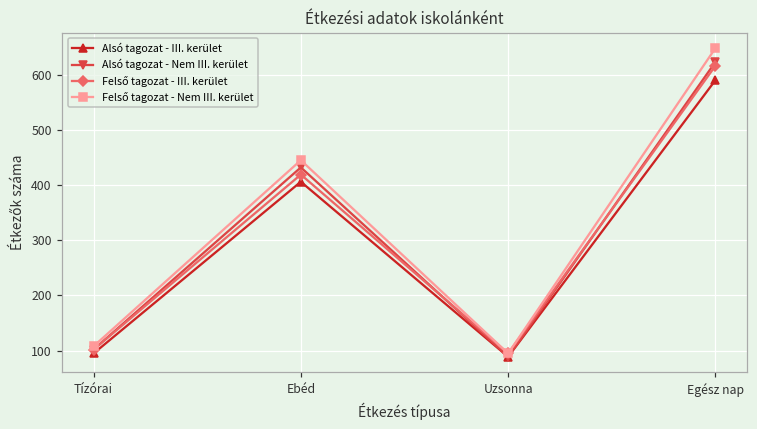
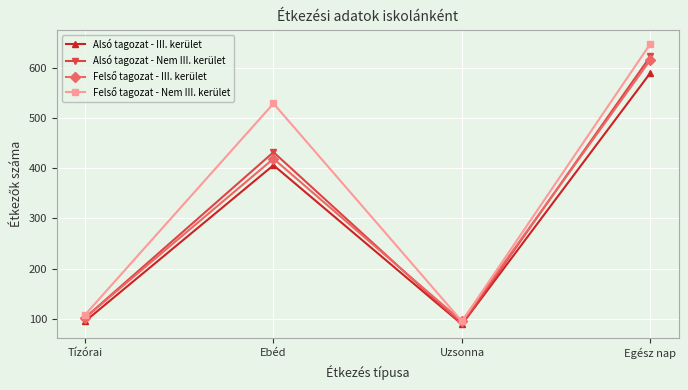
  {
    "Felső tagozat - Nem III. kerület": {
      "Tízórai": 110,
-     "Ebéd": 450,
+     "Ebéd": 530,
      "Egész nap": 650
    }
  }
